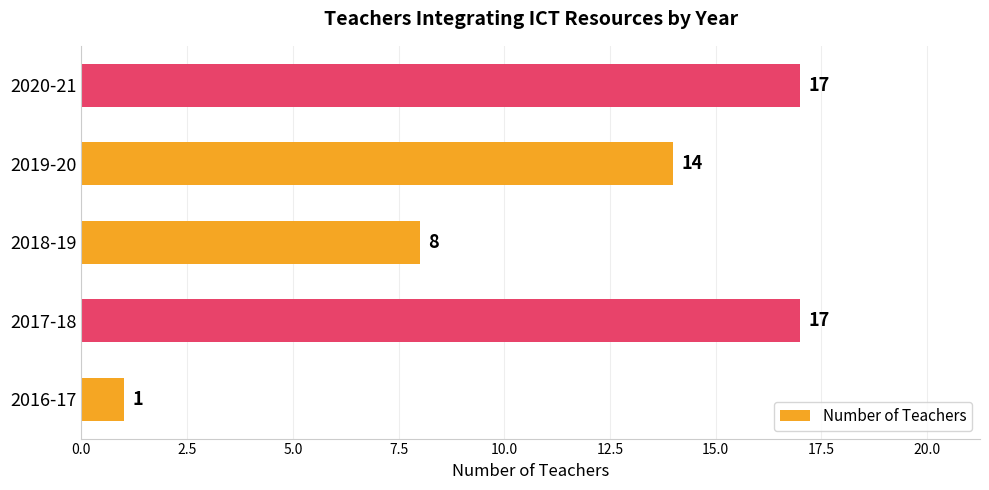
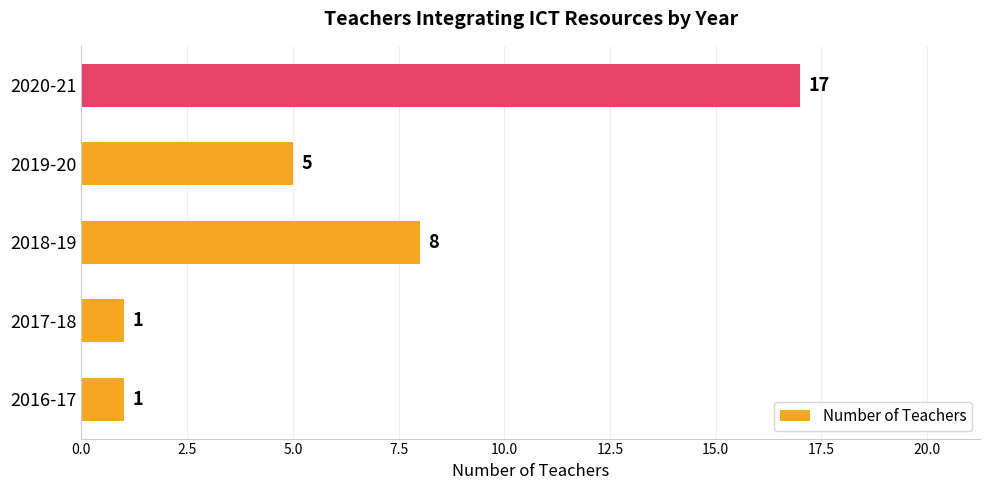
  {
    "2020-21": 17,
-   "2019-20": 14,
+   "2019-20": 5,
    "2018-19": 8,
-   "2017-18": 17,
+   "2017-18": 1,
    "2016-17": 1
  }
